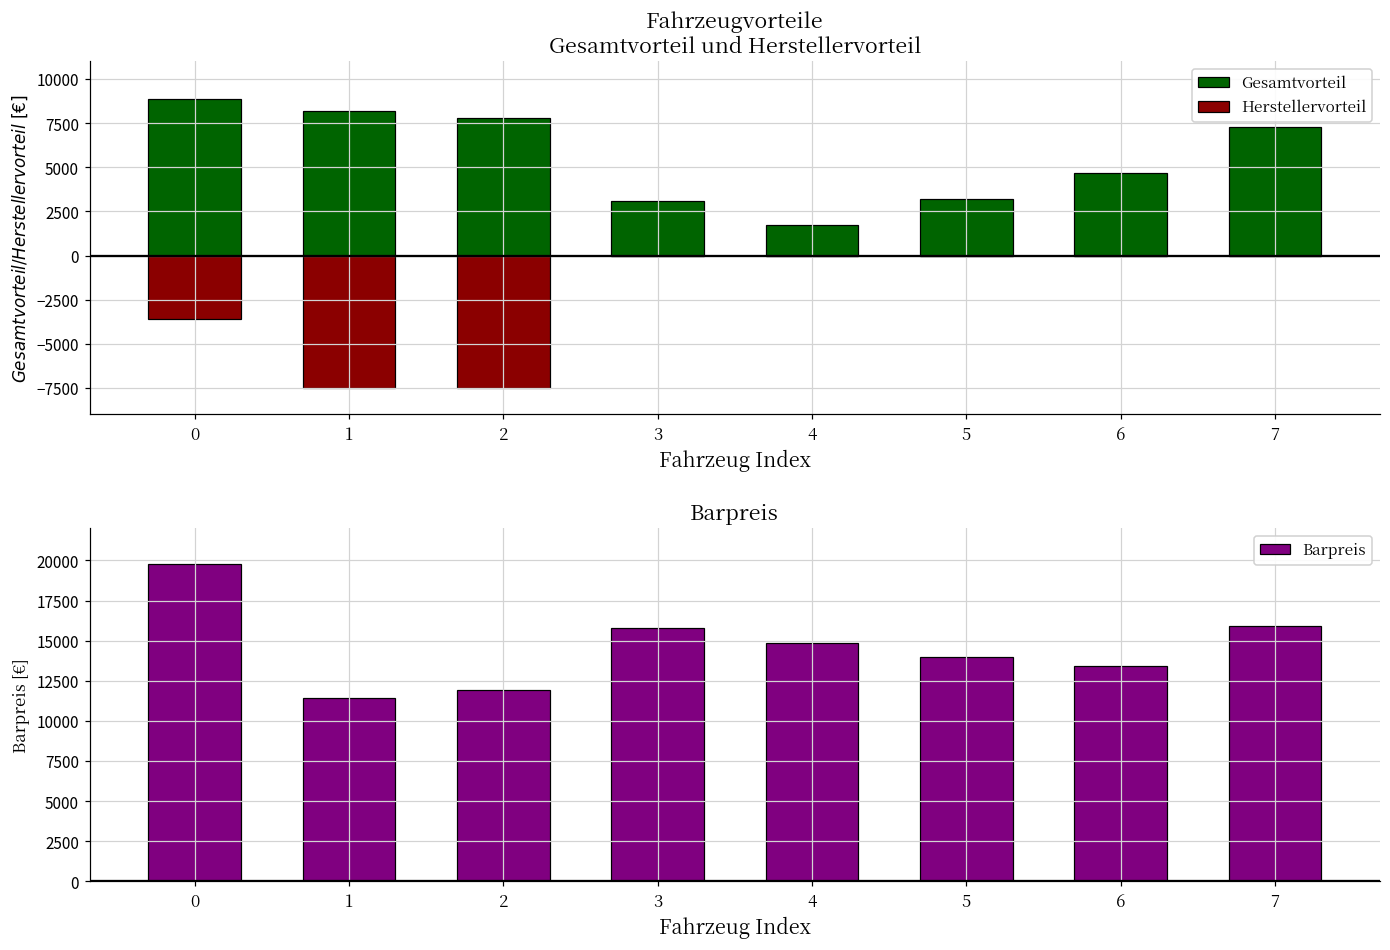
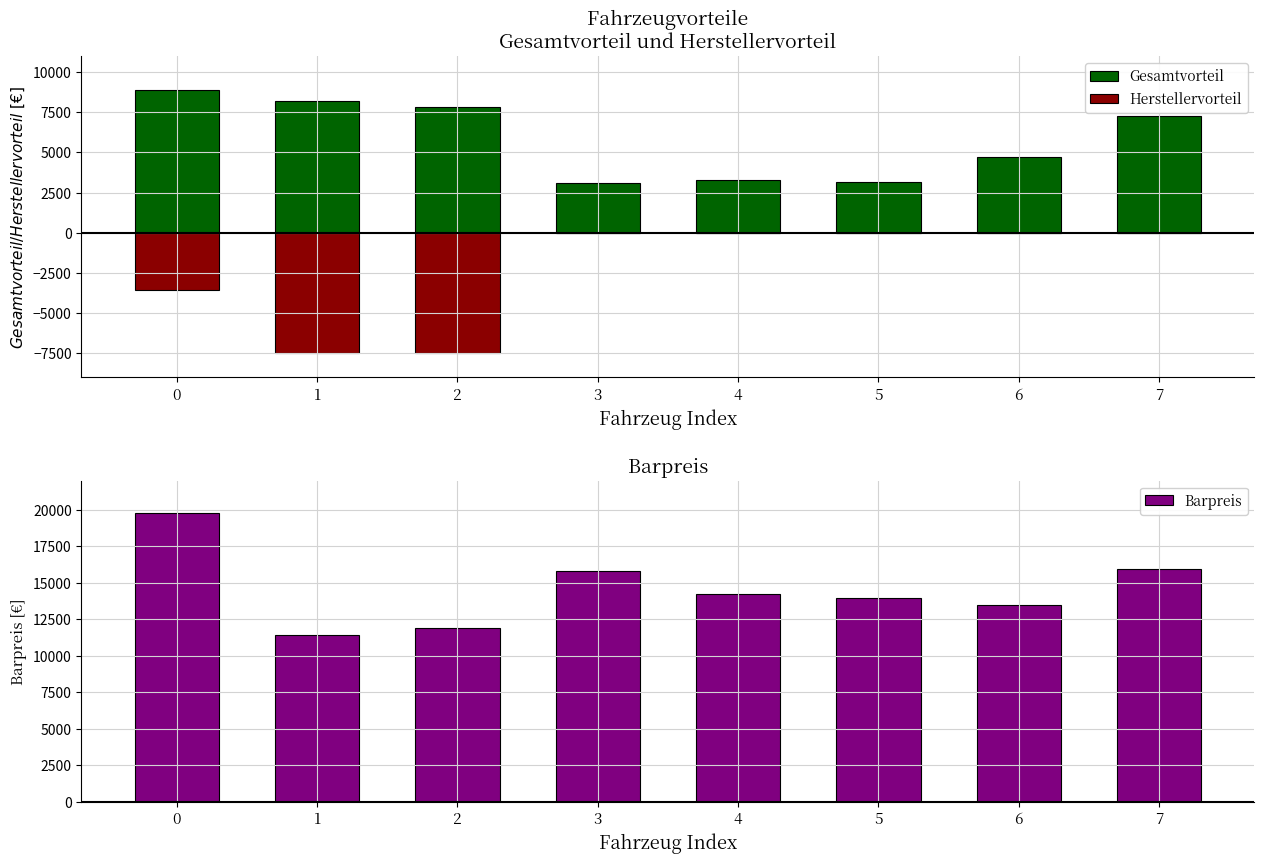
  {
    "Fahrzeugvorteile Gesamtvorteil und Herstellervorteil": {
      "Gesamtvorteil": {
        "0": 8900,
        "1": 8200,
        "2": 7800,
        "3": 3100,
-       "4": 1700,
+       "4": 3300,
        "5": 3200,
        "6": 4700,
        "7": 7300
      },
      "Herstellervorteil": {
        "0": -3600,
        "1": -7500,
        "2": -7500,
        "3": 0,
        "4": 0,
        "5": 0,
        "6": 0,
        "7": 0
      }
    },
    "Barpreis": {
      "0": 19800,
      "1": 11400,
      "2": 11900,
      "3": 15800,
-     "4": 14900,
+     "4": 14300,
      "5": 14000,
      "6": 13500,
      "7": 15900
    }
  }
